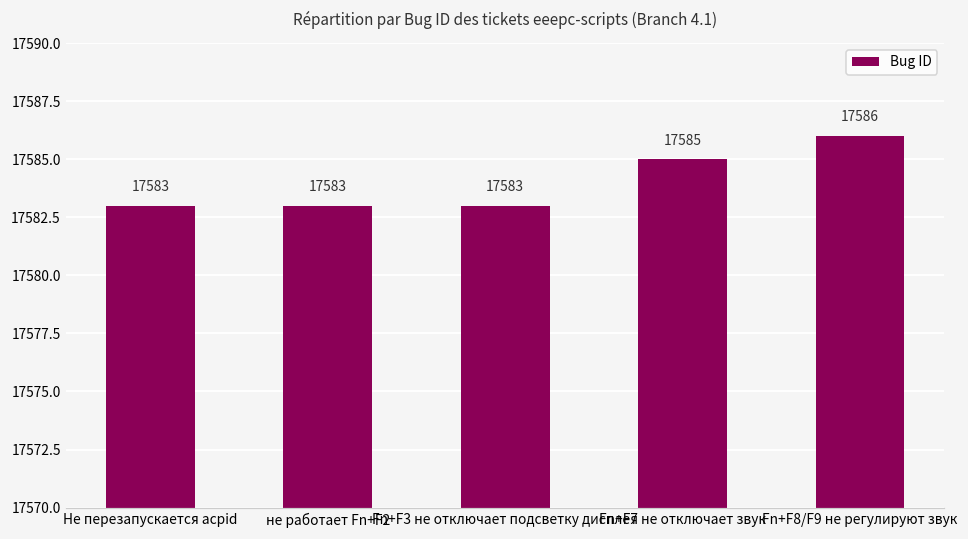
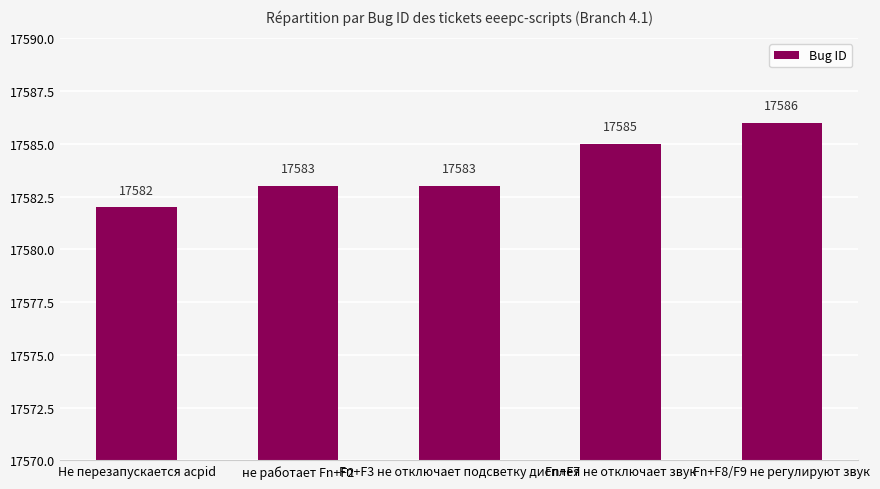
  {
-   "Не перезапускается acpid": 17583,
+   "Не перезапускается acpid": 17582,
    "не работает Fn+F2": 17583,
    "Fn+F3 не отключает подсветку дисплея": 17583,
    "Fn+F8/F9 не регулируют звук": 17586
  }
